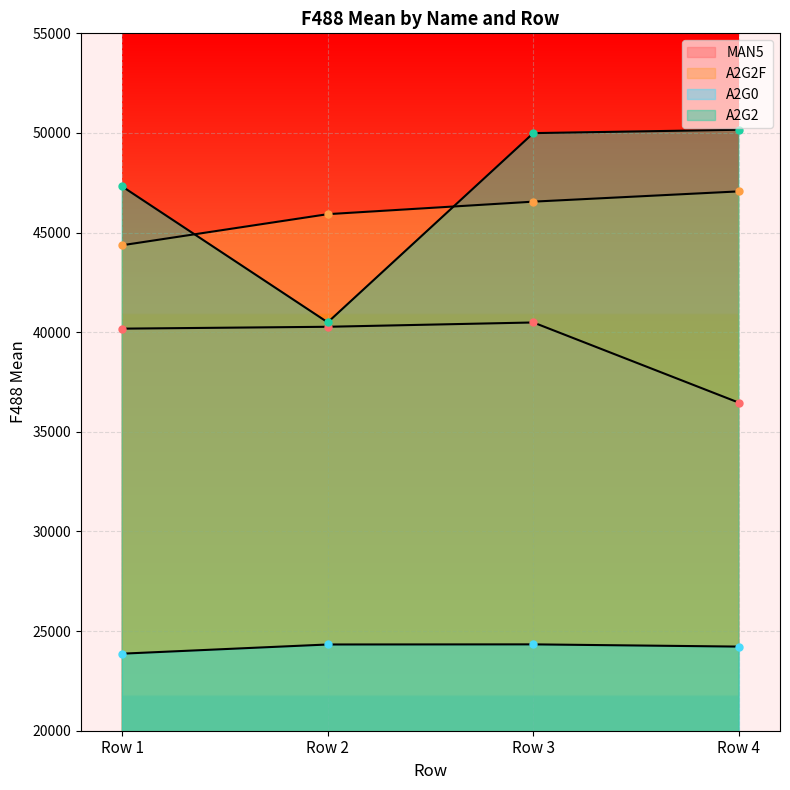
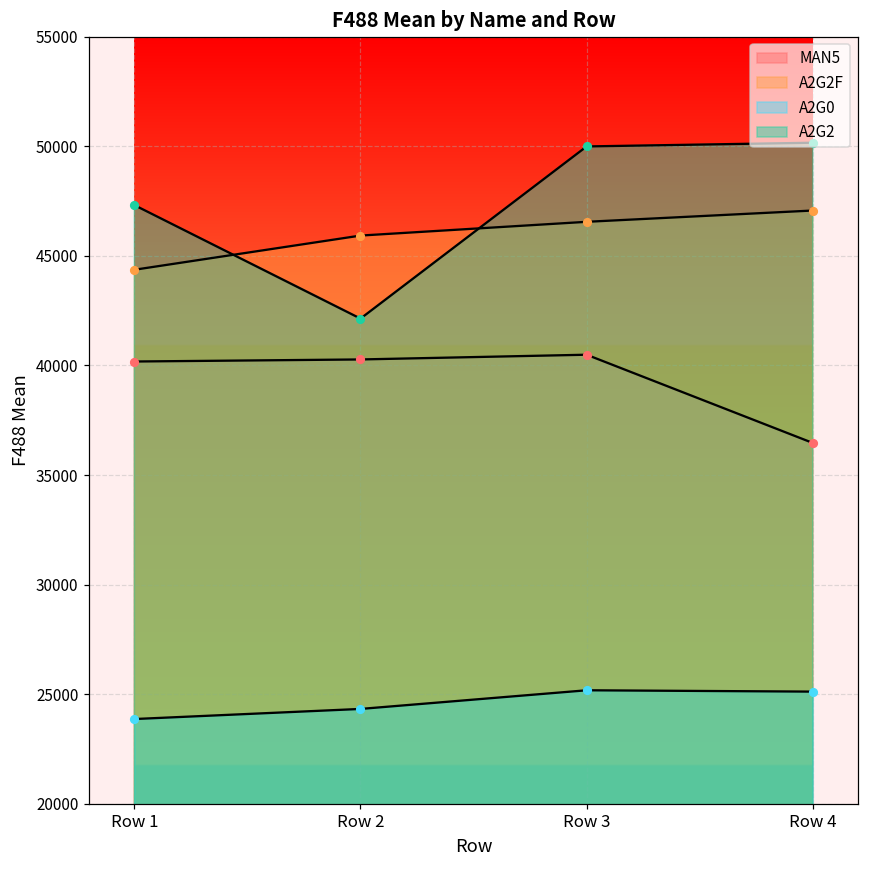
  {
    "A2G0": {
      "Row 1": 23900,
      "Row 2": 24300,
-     "Row 3": 24300,
-     "Row 4": 24200
+     "Row 3": 25200,
+     "Row 4": 25100
    },
    "A2G2": {
      "Row 1": 47300,
-     "Row 2": 40500,
+     "Row 2": 42100,
      "Row 3": 50000,
      "Row 4": 50200
    }
  }
